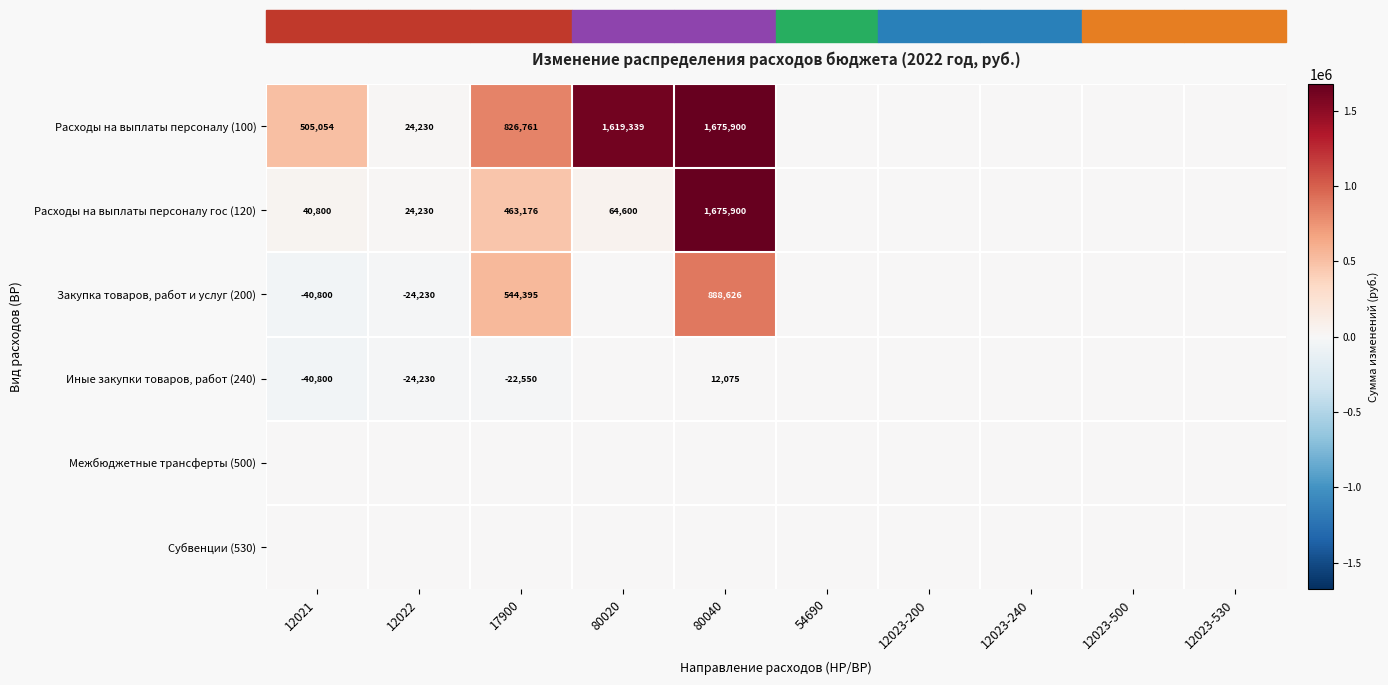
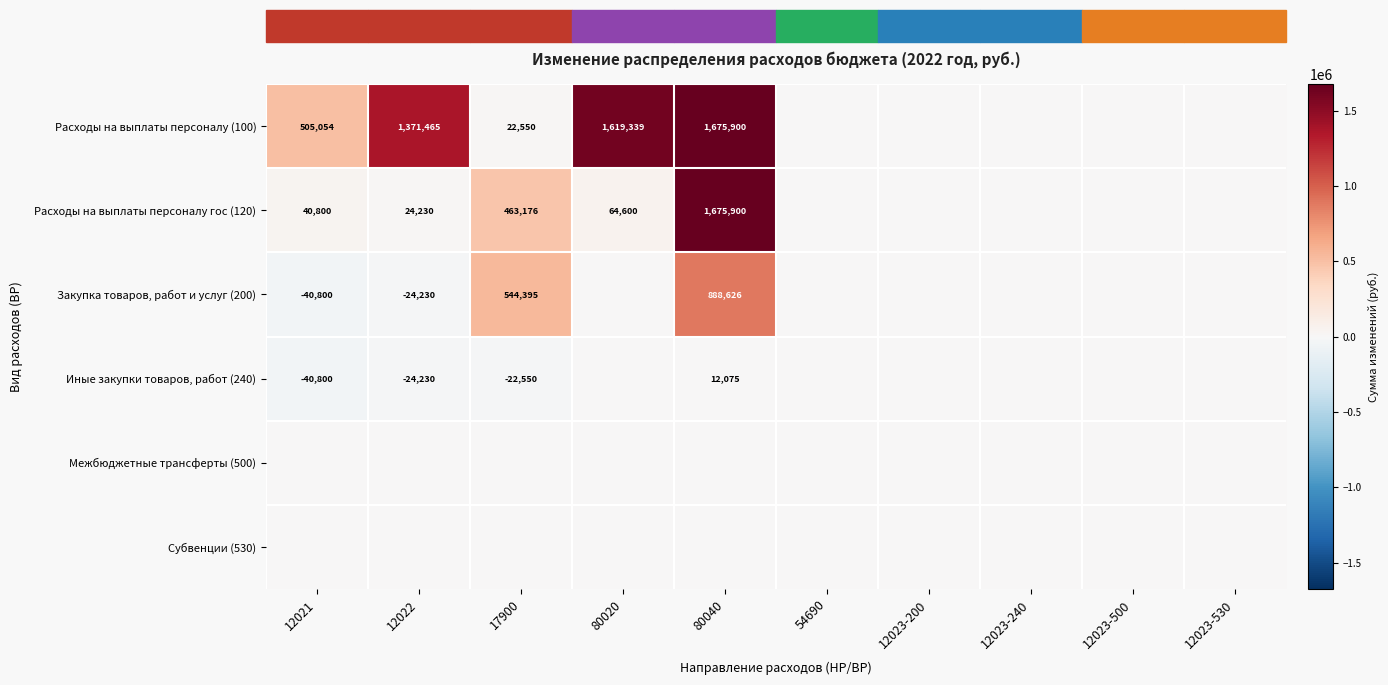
  {
    "Расходы на выплаты персоналу (100)": {
      "12021": "505,054",
-     "12022": "24,230",
-     "17900": "826,761",
+     "12022": "1,371,465",
+     "17900": "22,550",
      "80020": "1,619,339",
      "80040": "1,675,900"
    },
    "Расходы на выплаты персоналу гос (120)": {
      "12021": "40,800",
      "12022": "24,230",
      "17900": "463,176",
      "80020": "64,600",
      "80040": "1,675,900"
    },
    "Закупка товаров, работ и услуг (200)": {
      "12021": "-40,800",
      "12022": "-24,230",
      "17900": "544,395",
      "80040": "888,626"
    },
    "Иные закупки товаров, работ (240)": {
      "12021": "-40,800",
      "12022": "-24,230",
      "17900": "-22,550",
      "80040": "12,075"
    }
  }
